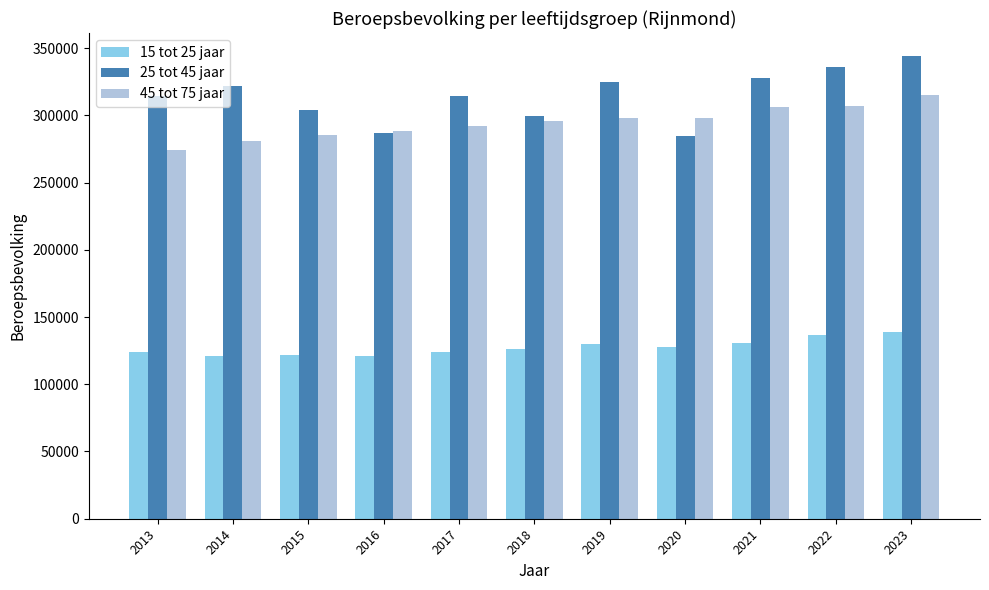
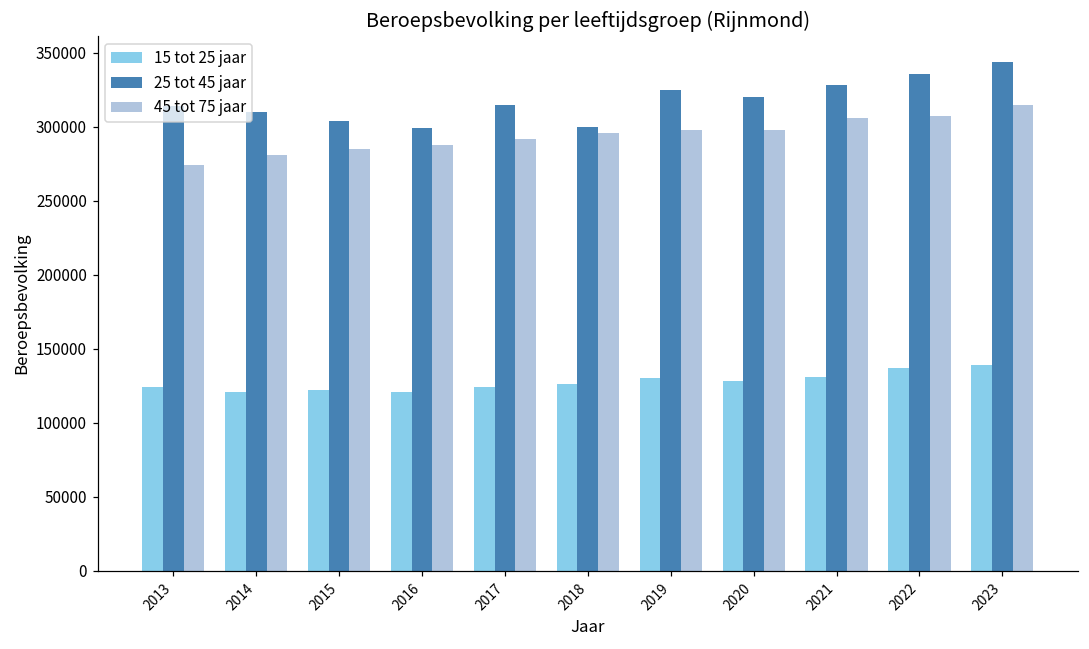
  {
    "25 tot 45 jaar": {
-     "2014": 322000,
+     "2014": 310000,
      "2015": 304000,
-     "2016": 287000,
+     "2016": 299000,
      "2017": 315000,
      "2018": 300000,
      "2019": 325000,
-     "2020": 285000,
+     "2020": 320000,
      "2021": 328000,
      "2022": 336000,
      "2023": 344000
    }
  }
